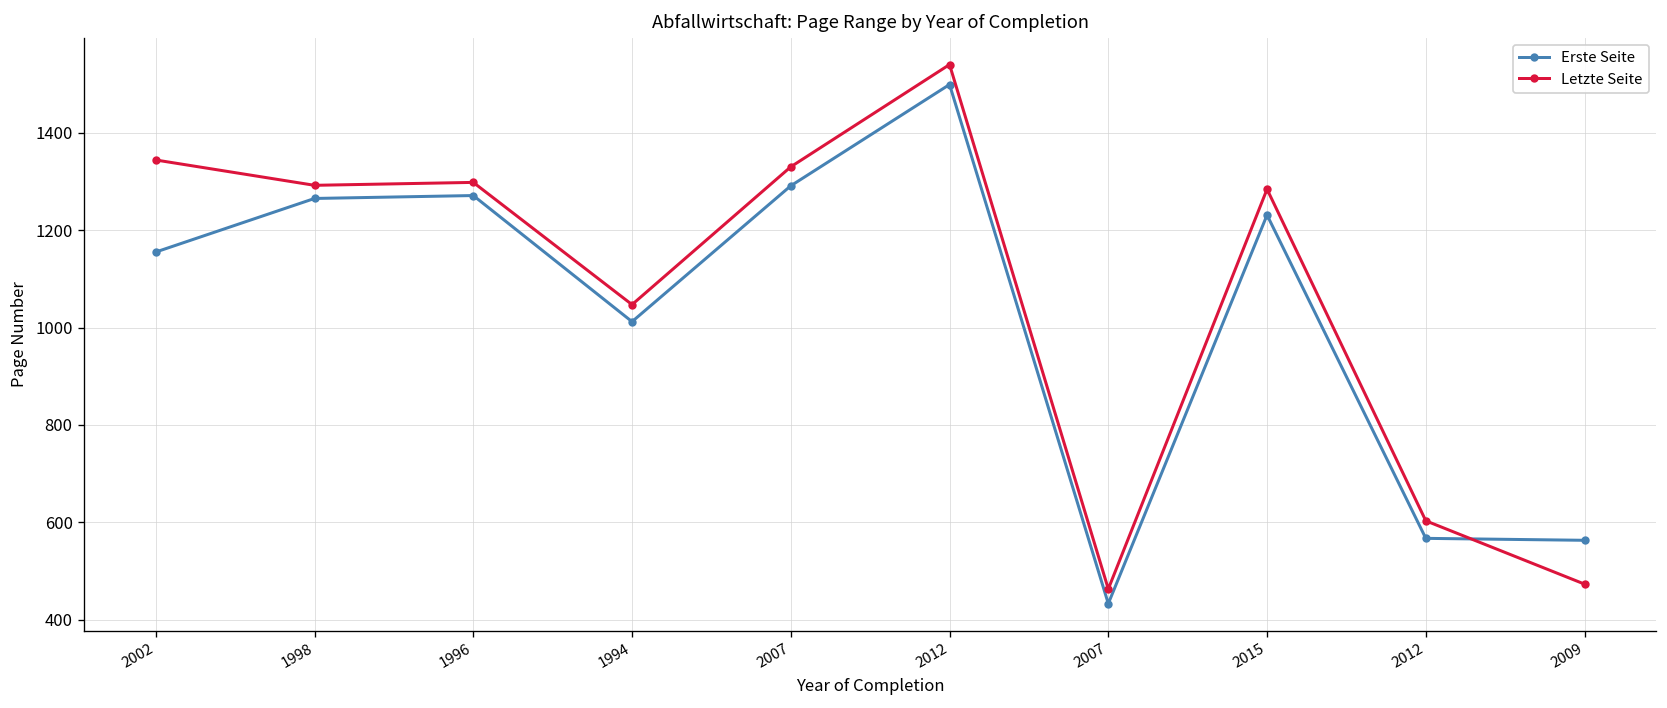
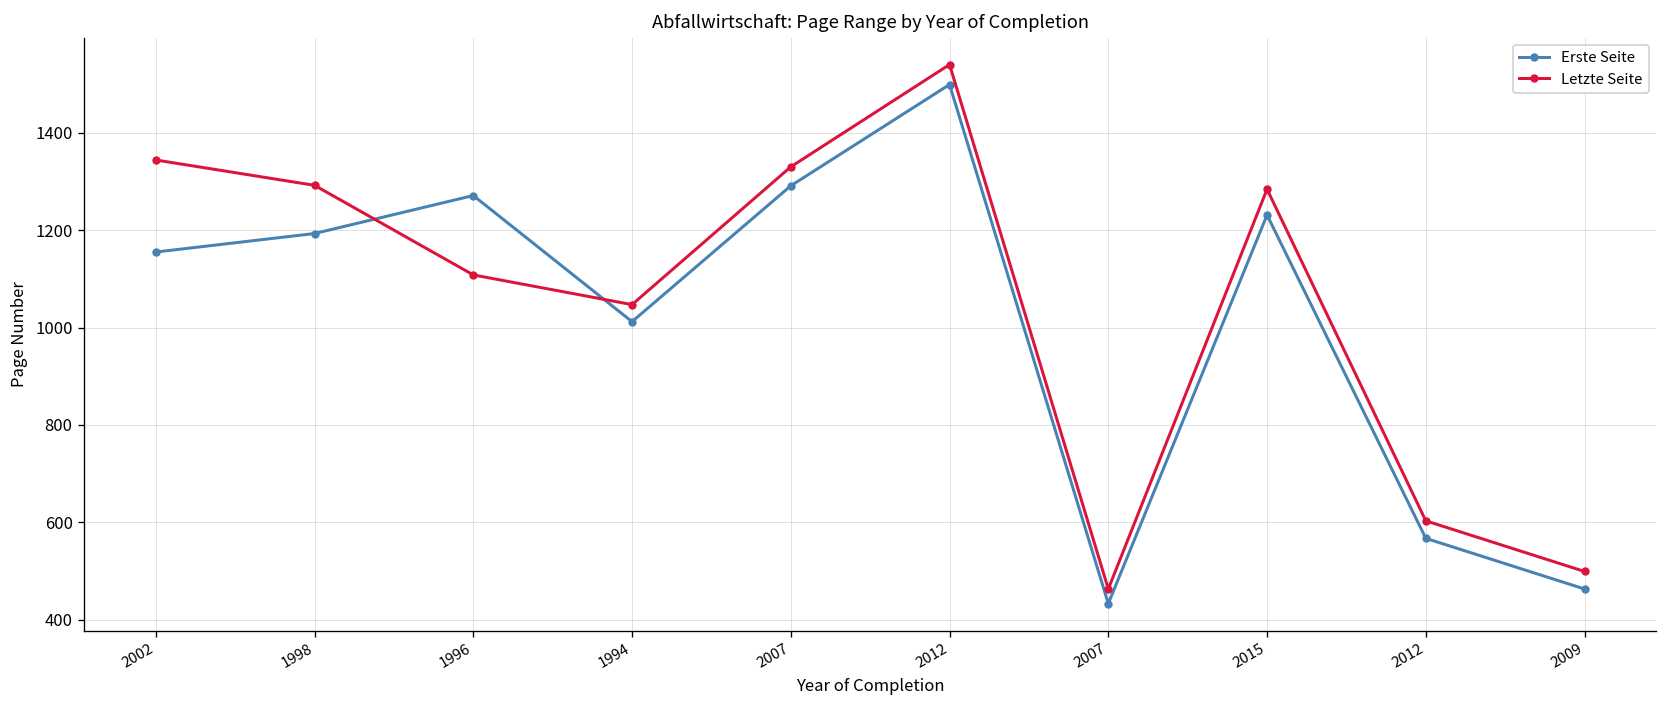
  {
    "Erste Seite": {
      "2002": 1160,
-     "1998": 1270,
+     "1998": 1190,
      "1996": 1270,
      "1994": 1010,
      "2015": 1230,
-     "2009": 560
+     "2009": 460
    },
    "Letzte Seite": {
      "2002": 1340,
      "1998": 1290,
-     "1996": 1300,
+     "1996": 1110,
      "1994": 1050,
      "2015": 1280,
-     "2009": 470
+     "2009": 500
    }
  }
